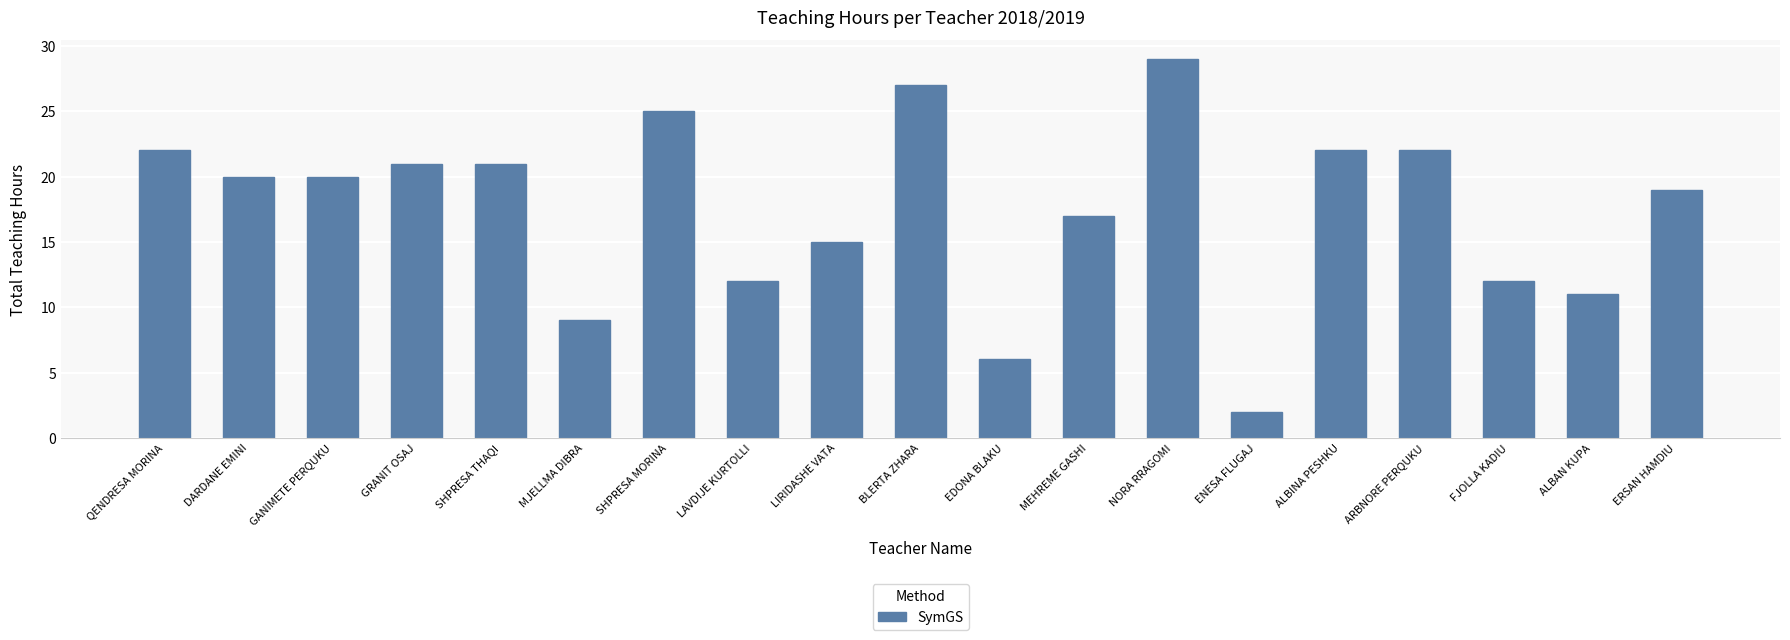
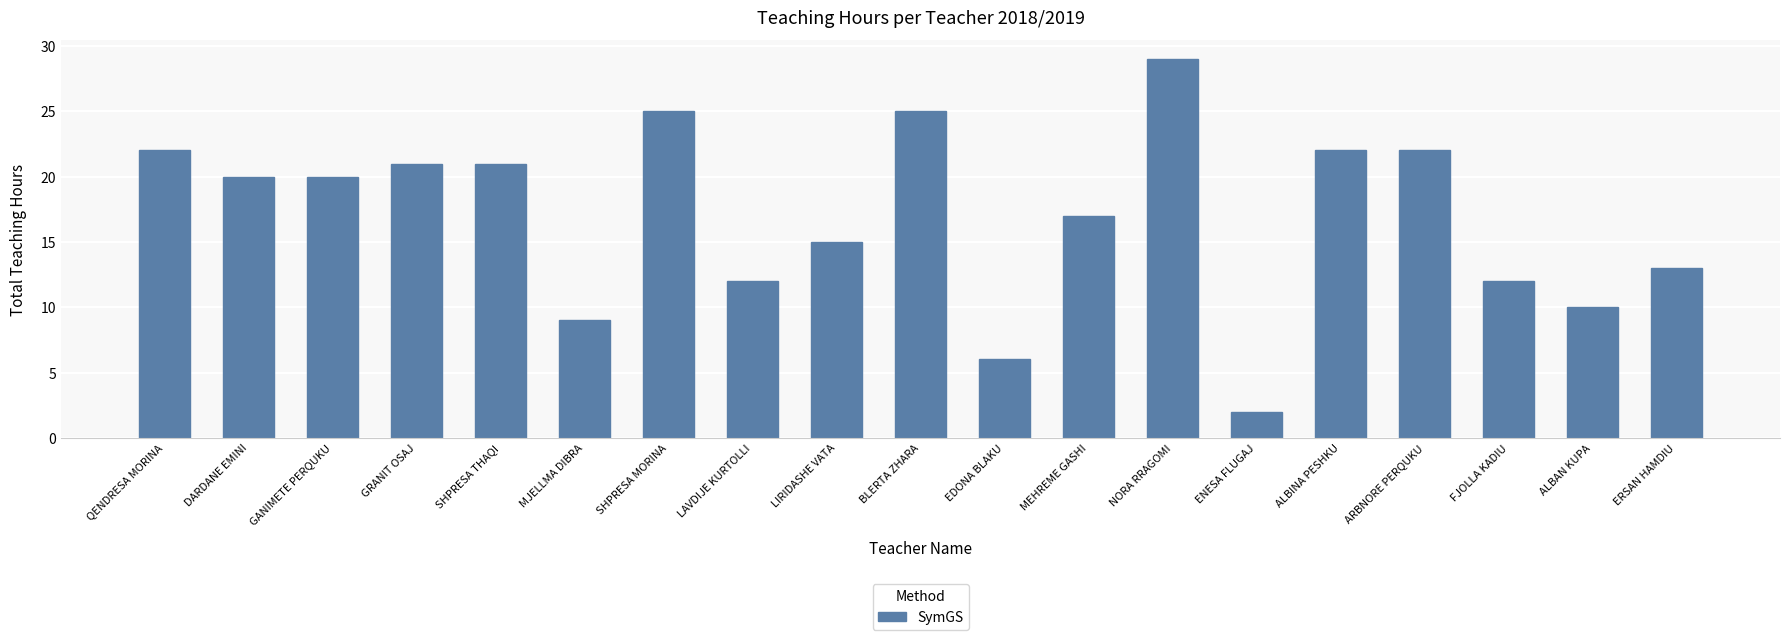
  {
    "QENDRESA MORINA": 22,
    "DARDANE EMINI": 20,
    "GANIMETE PERQUKU": 20,
    "GRANIT OSAJ": 21,
    "SHPRESA THAQI": 21,
    "MJELLMA DIBRA": 9,
    "SHPRESA MORINA": 25,
    "LAVDIJE KURTOLLI": 12,
    "LIRIDASHE VATA": 15,
-   "BLERTA ZHARA": 27,
+   "BLERTA ZHARA": 25,
    "EDONA BLAKU": 6,
    "MEHREME GASHI": 17,
    "NORA RRAGOMI": 29,
    "ENESA FLUGAJ": 2,
    "ALBINA PESHKU": 22,
    "ARBNORE PERQUKU": 22,
    "FJOLLA KADIU": 12,
-   "ALBAN KUPA": 11,
-   "ERSAN HAMDIU": 19
+   "ALBAN KUPA": 10,
+   "ERSAN HAMDIU": 13
  }
